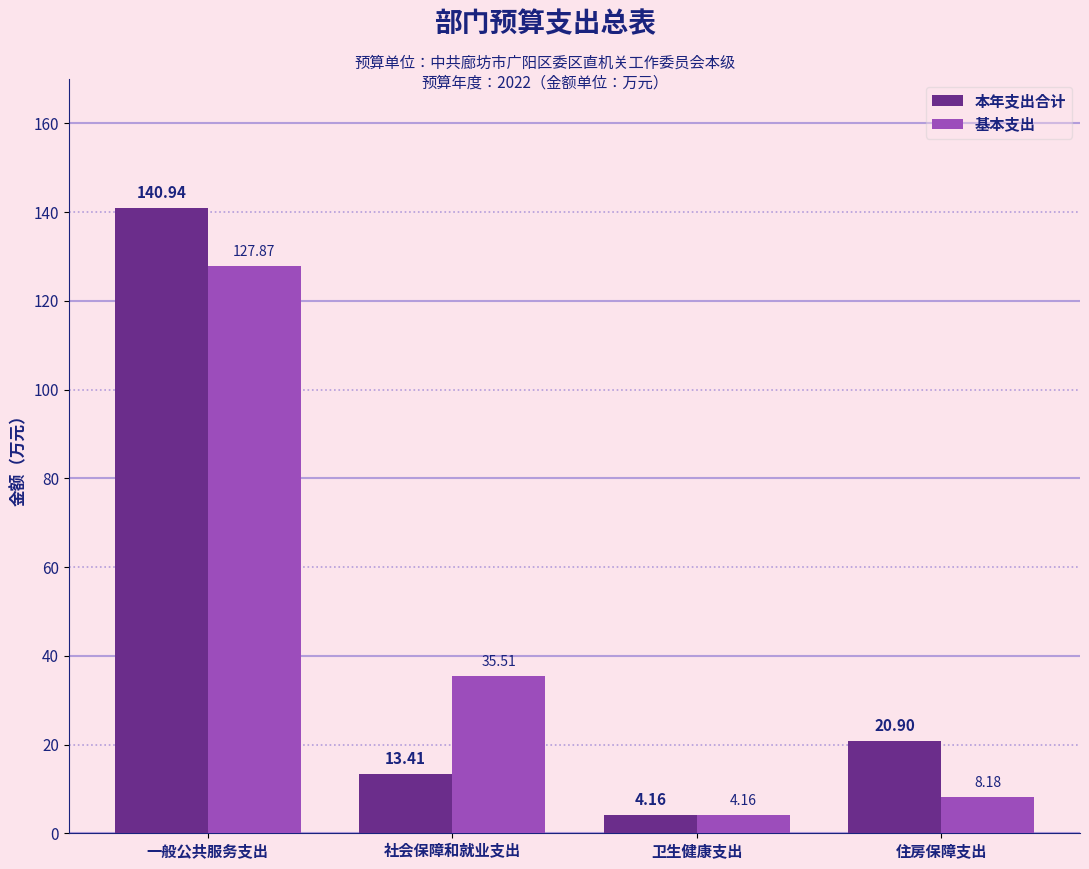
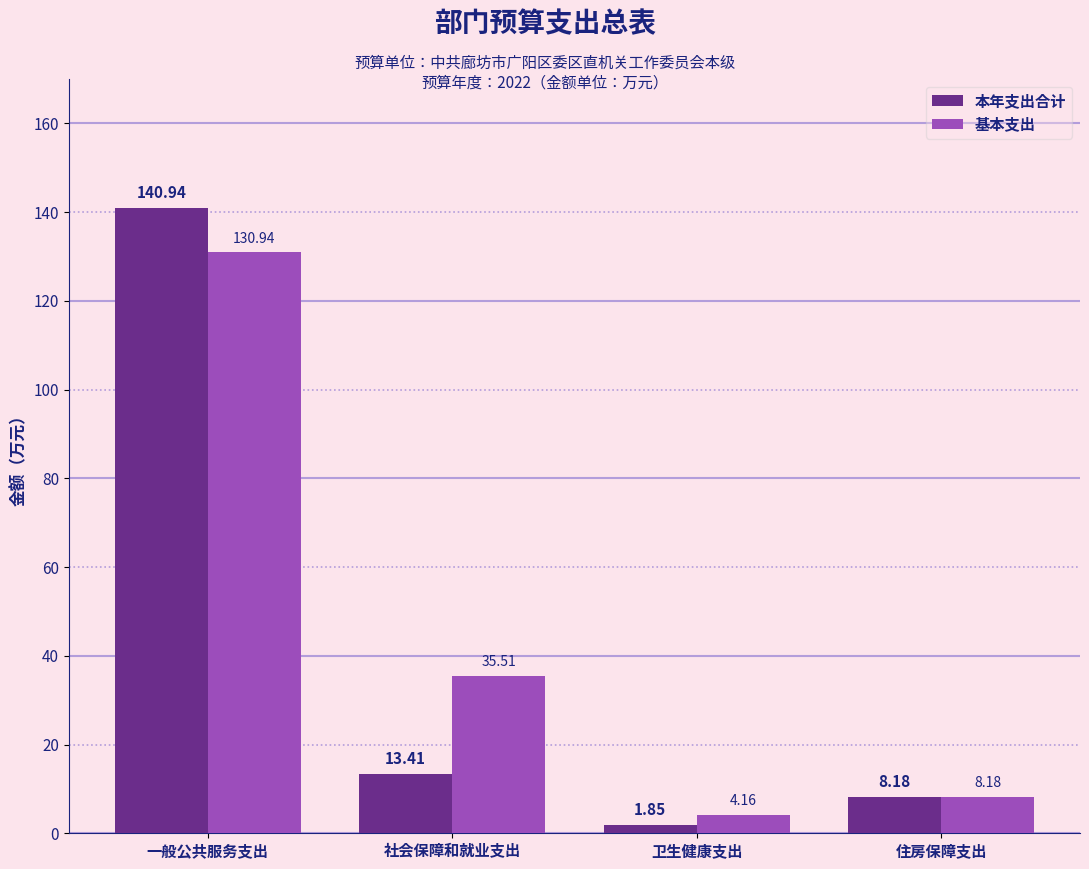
  {
    "本年支出合计": {
      "一般公共服务支出": 140.94,
      "社会保障和就业支出": 13.41,
-     "卫生健康支出": 4.16,
-     "住房保障支出": 20.90
+     "卫生健康支出": 1.85,
+     "住房保障支出": 8.18
    },
    "基本支出": {
-     "一般公共服务支出": 127.87,
+     "一般公共服务支出": 130.94,
      "社会保障和就业支出": 35.51,
      "卫生健康支出": 4.16,
      "住房保障支出": 8.18
    }
  }
